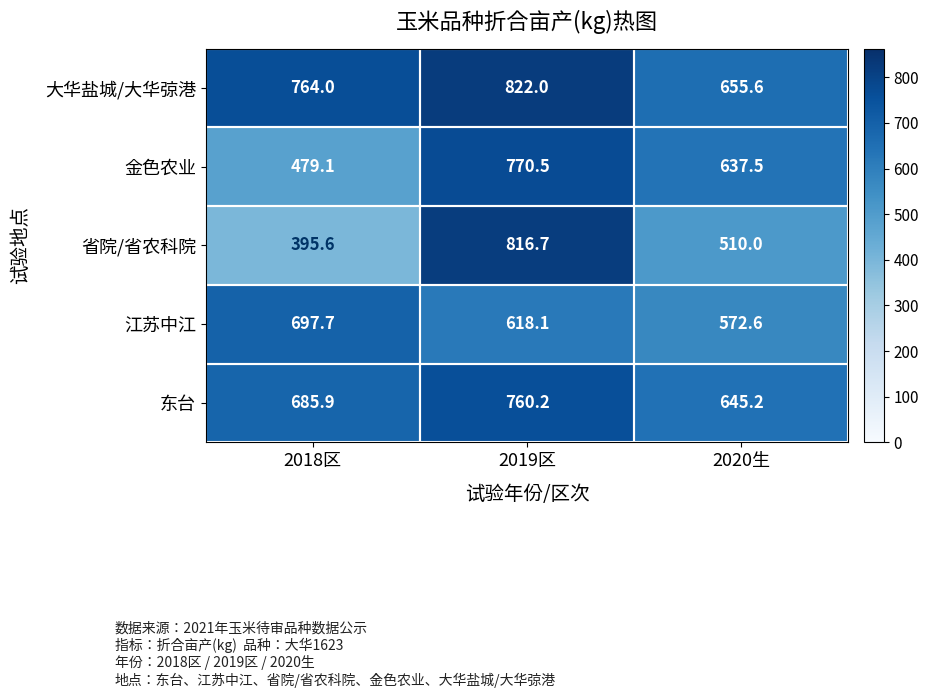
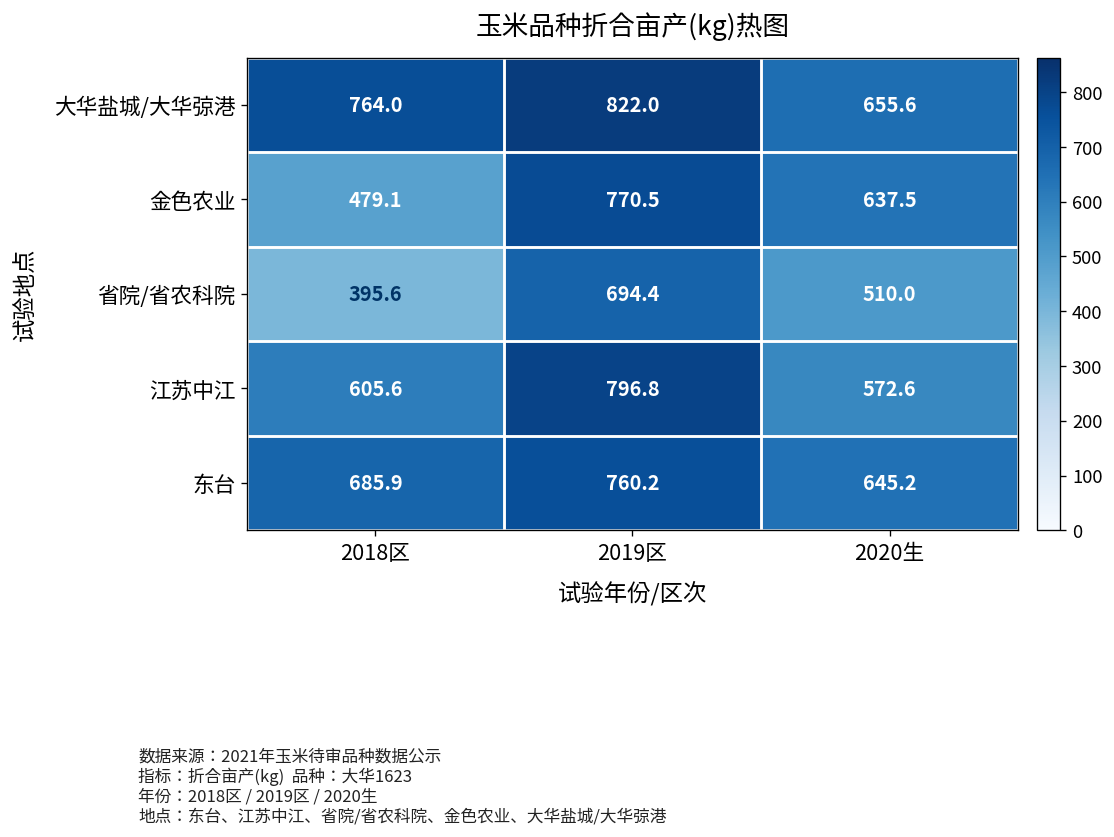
  {
    "大华盐城/大华弶港": {
      "2018区": 764.0,
      "2019区": 822.0,
      "2020生": 655.6
    },
    "金色农业": {
      "2018区": 479.1,
      "2019区": 770.5,
      "2020生": 637.5
    },
    "省院/省农科院": {
      "2018区": 395.6,
-     "2019区": 816.7,
+     "2019区": 694.4,
      "2020生": 510.0
    },
    "江苏中江": {
-     "2018区": 697.7,
-     "2019区": 618.1,
+     "2018区": 605.6,
+     "2019区": 796.8,
      "2020生": 572.6
    },
    "东台": {
      "2018区": 685.9,
      "2019区": 760.2,
      "2020生": 645.2
    }
  }
